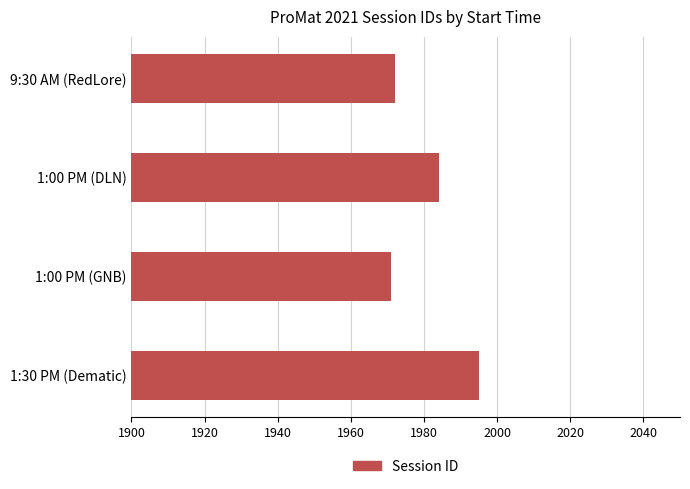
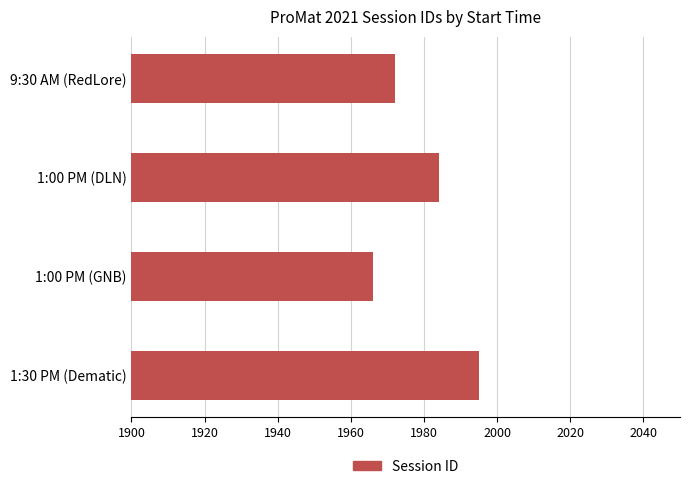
  {
    "9:30 AM (RedLore)": 1972,
    "1:00 PM (DLN)": 1984,
-   "1:00 PM (GNB)": 1971,
+   "1:00 PM (GNB)": 1966,
    "1:30 PM (Dematic)": 1995
  }
